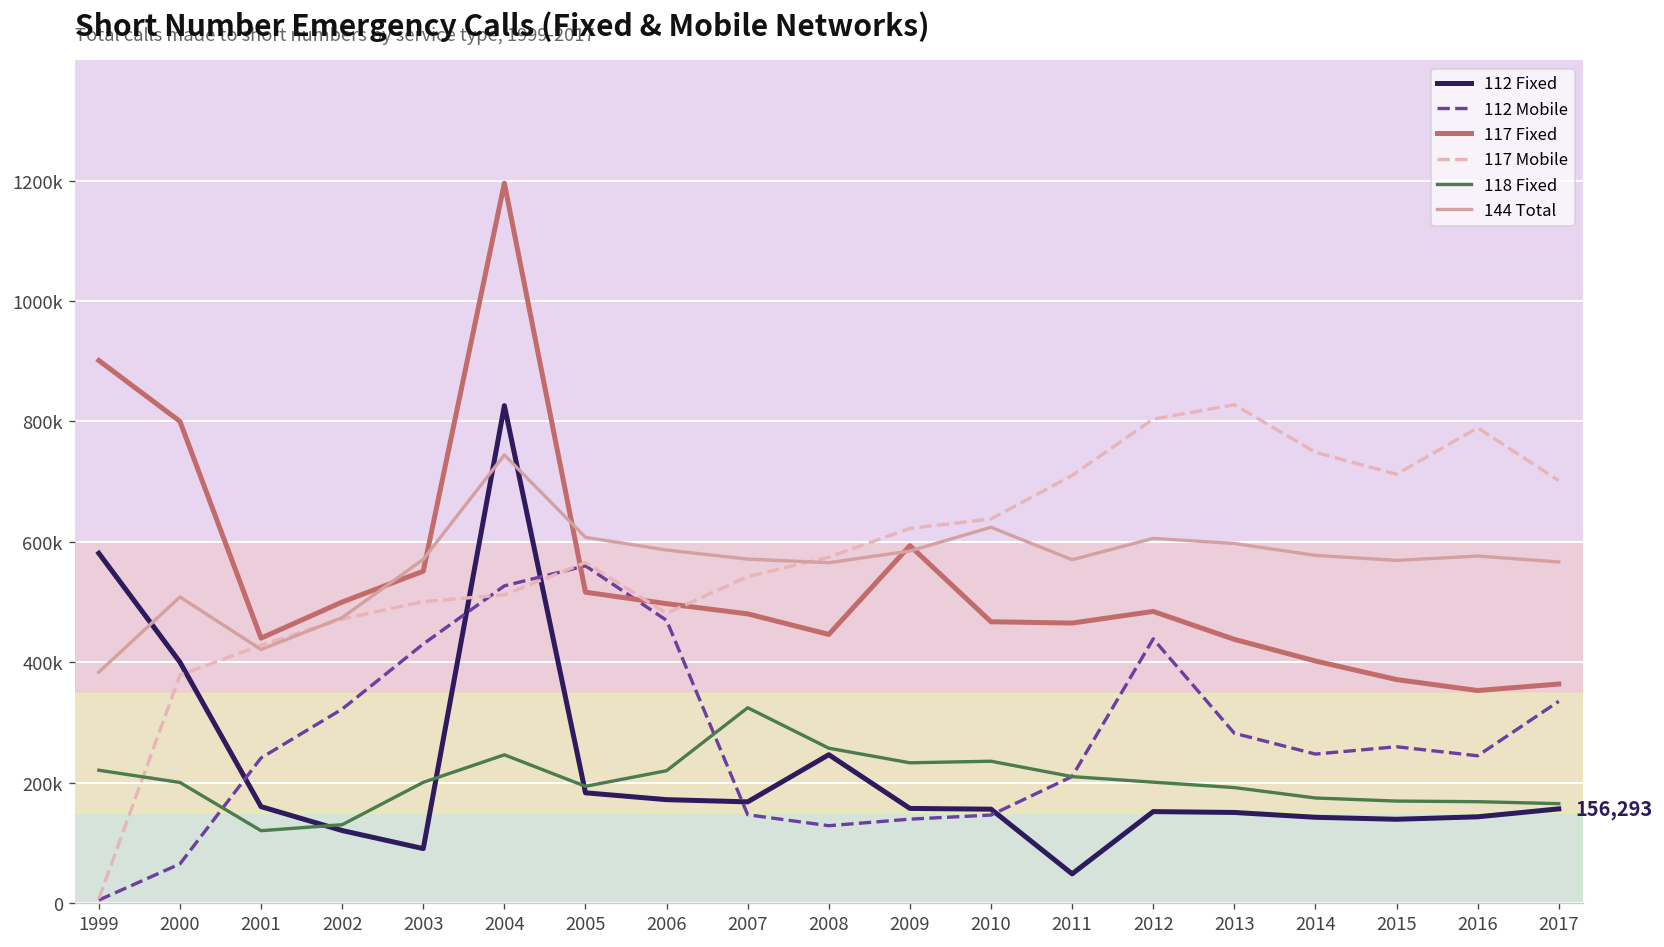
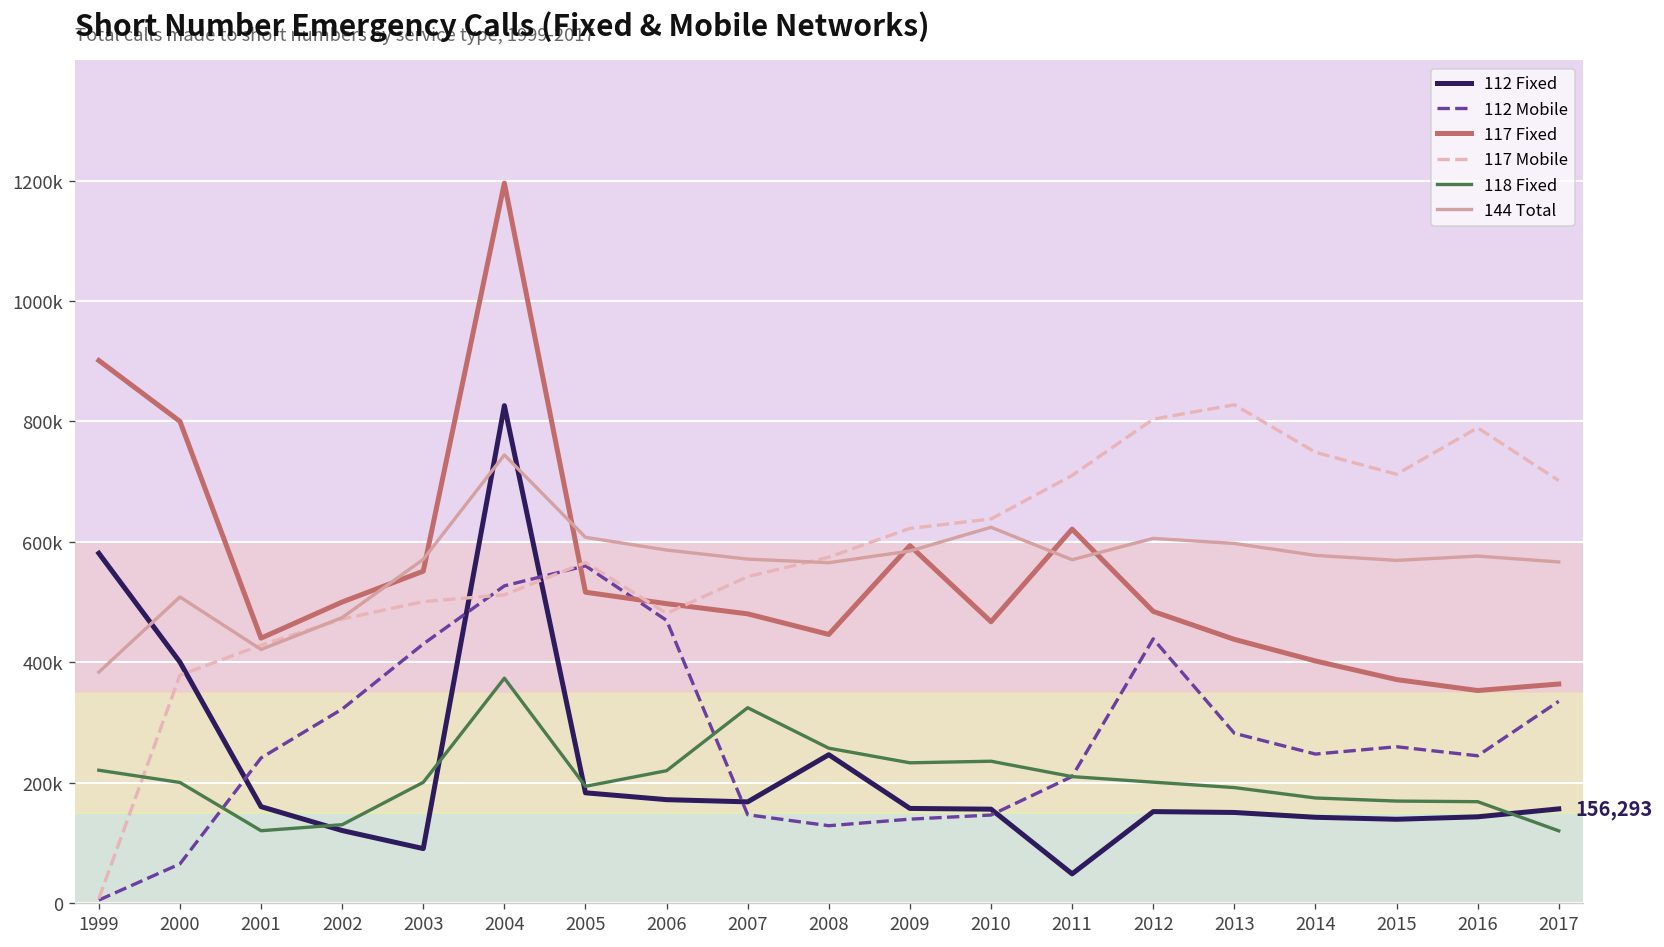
  {
    "112 Fixed": {
      "2017": "156,293"
    },
    "112 Mobile": {
      "2000": "60000",
      "2001": "240000",
      "2002": "320000",
      "2003": "430000",
      "2004": "530000",
      "2005": "560000",
      "2006": "470000",
      "2007": "150000",
      "2008": "130000",
      "2009": "140000",
      "2010": "150000",
      "2012": "440000",
      "2013": "280000",
      "2014": "250000",
      "2015": "260000",
      "2016": "240000",
      "2017": "340000"
    },
    "117 Fixed": {
      "1999": "900000",
      "2000": "800000",
      "2001": "440000",
      "2002": "500000",
      "2003": "550000",
      "2004": "1200000",
      "2005": "520000",
      "2006": "500000",
      "2007": "480000",
      "2008": "450000",
      "2009": "590000",
      "2010": "470000",
-     "2011": "470000",
+     "2011": "620000",
      "2012": "480000",
      "2013": "440000",
      "2014": "400000",
      "2015": "370000",
      "2016": "350000",
      "2017": "360000"
    },
    "118 Fixed": {
      "1999": "220000",
      "2000": "200000",
      "2001": "120000",
      "2002": "130000",
      "2003": "200000",
-     "2004": "250000",
+     "2004": "370000",
      "2005": "190000",
      "2006": "220000",
      "2007": "320000",
      "2008": "260000",
      "2009": "230000",
      "2010": "240000",
      "2012": "200000",
      "2013": "190000",
      "2014": "170000",
      "2015": "170000",
      "2016": "170000",
-     "2017": "160000"
+     "2017": "120000"
    }
  }
